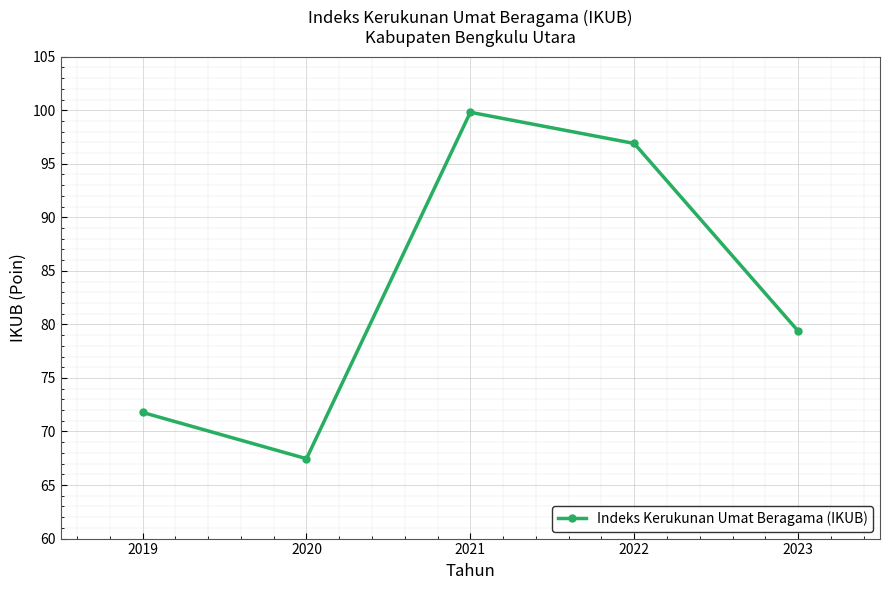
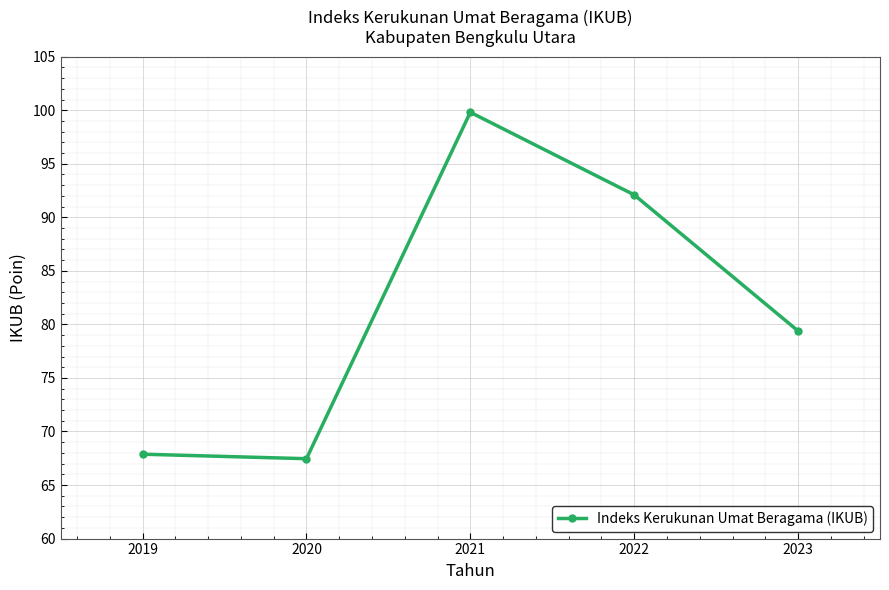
  {
-   "2019": 71.8,
+   "2019": 67.9,
    "2020": 67.5,
    "2021": 99.8,
-   "2022": 96.9,
+   "2022": 92.1,
    "2023": 79.4
  }
